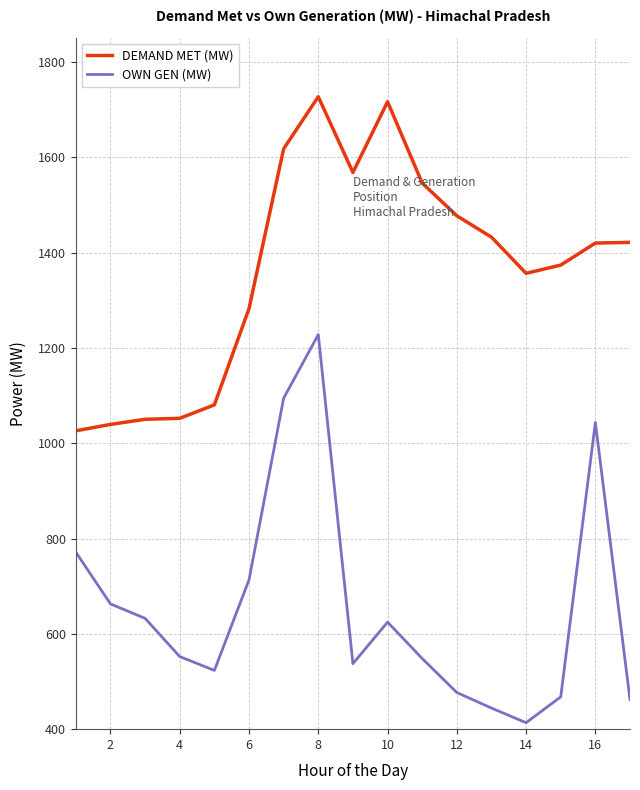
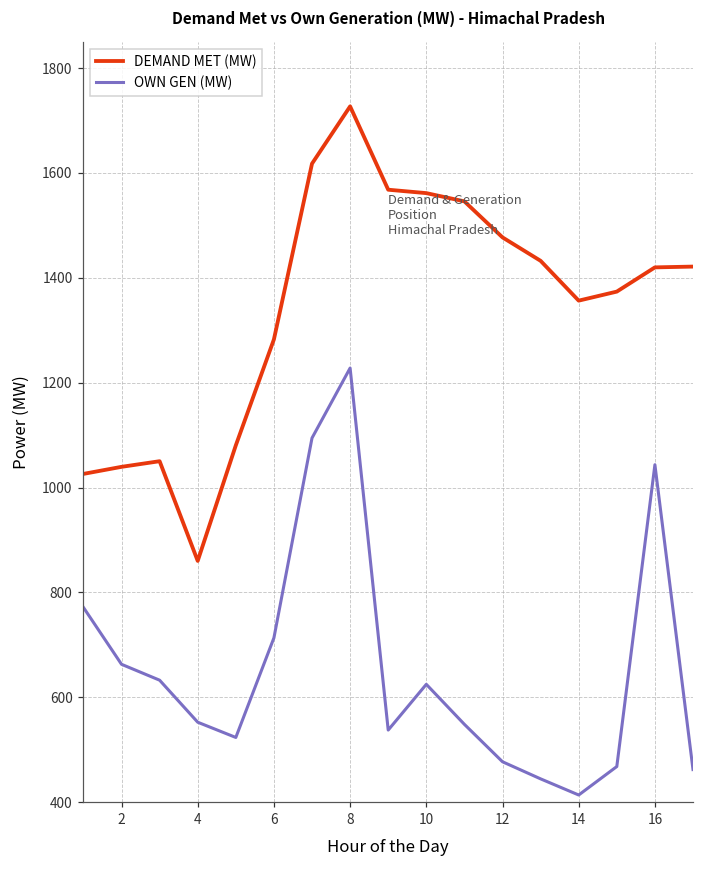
  {
    "DEMAND MET (MW)": {
      "2": 1040,
-     "4": 1050,
+     "4": 860,
      "6": 1280,
      "8": 1730,
-     "10": 1720,
+     "10": 1560,
      "12": 1480,
      "14": 1360,
      "16": 1420
    },
    "OWN GEN (MW)": {
      "2": 660,
      "4": 550,
      "6": 710,
      "8": 1230,
      "10": 620,
      "12": 480,
      "14": 410,
      "16": 1040
    }
  }
